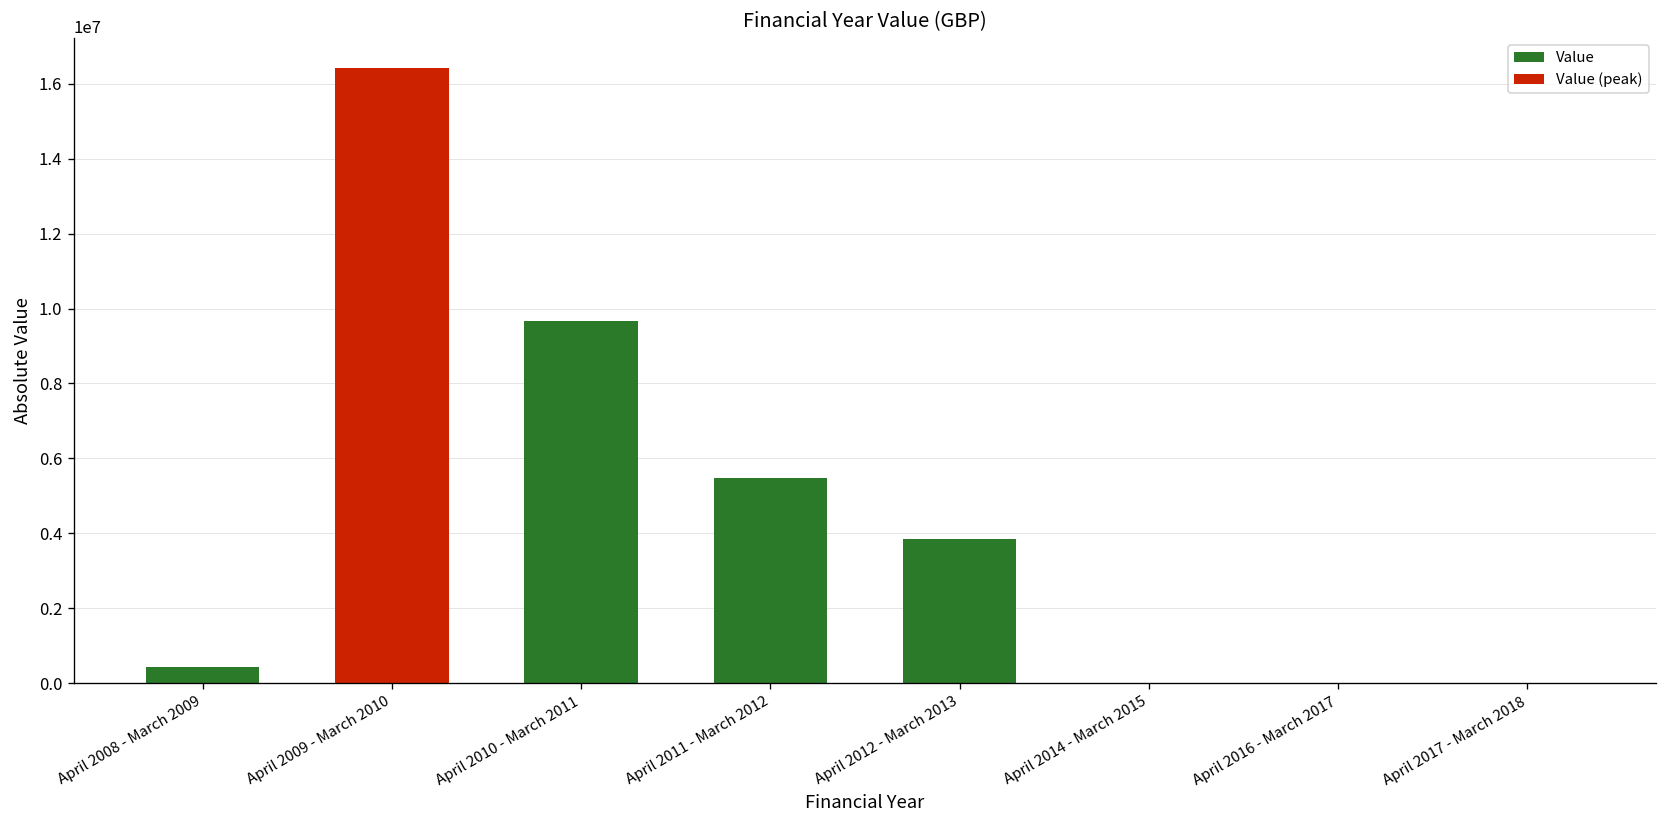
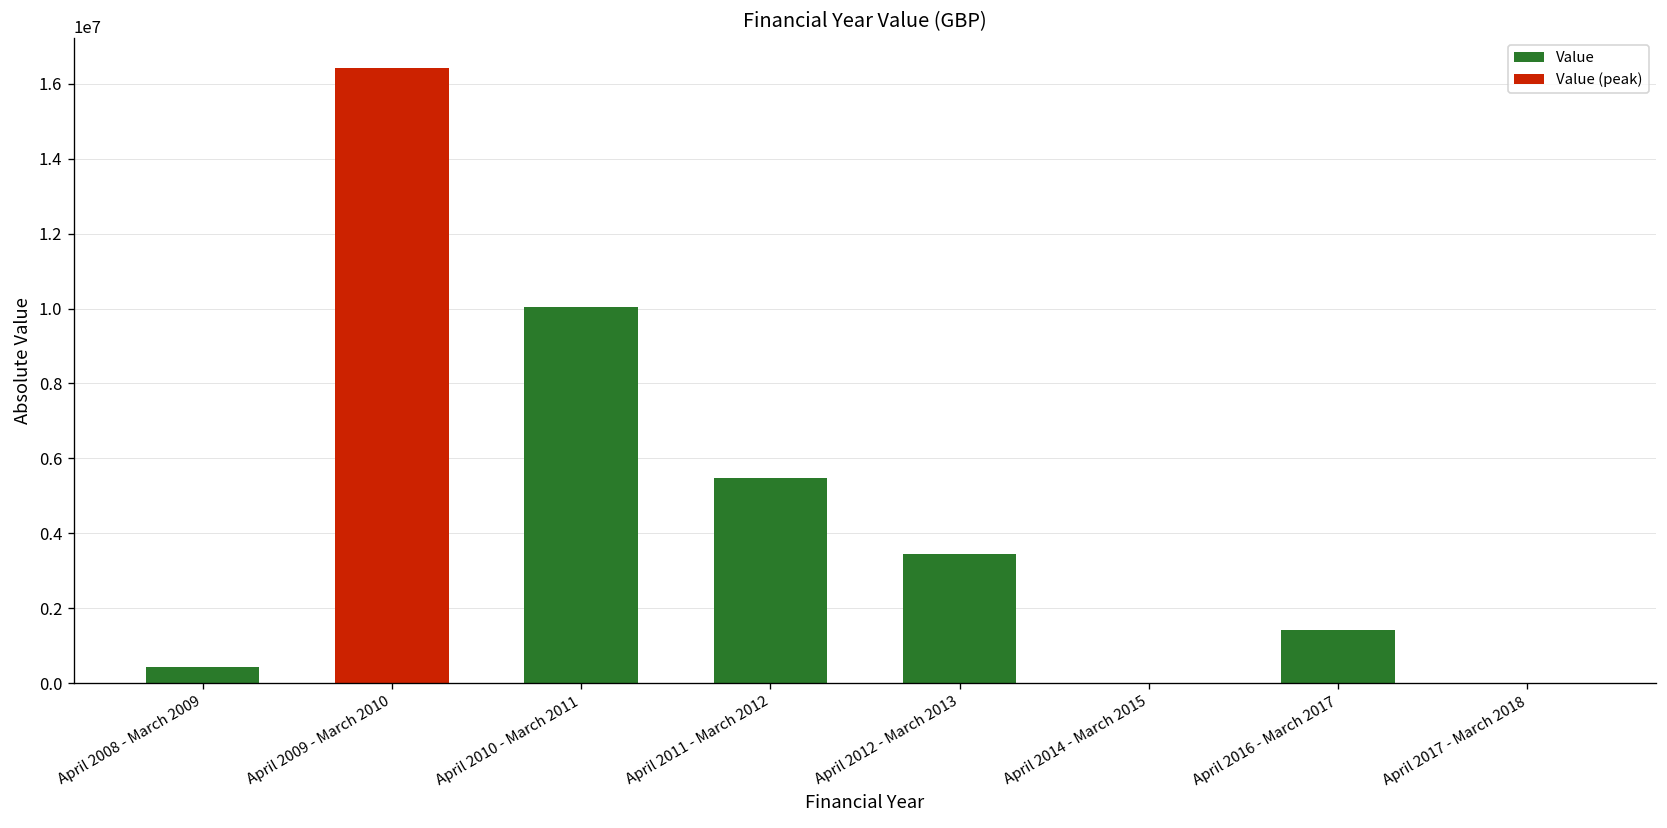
  {
    "Value": {
      "April 2008 - March 2009": 400000,
-     "April 2010 - March 2011": 9700000,
+     "April 2010 - March 2011": 10000000,
      "April 2011 - March 2012": 5500000,
-     "April 2012 - March 2013": 3900000,
+     "April 2012 - March 2013": 3400000,
      "April 2014 - March 2015": 0,
-     "April 2016 - March 2017": 0,
+     "April 2016 - March 2017": 1400000,
      "April 2017 - March 2018": 0
    },
    "Value (peak)": {
      "April 2009 - March 2010": 16400000
    }
  }
